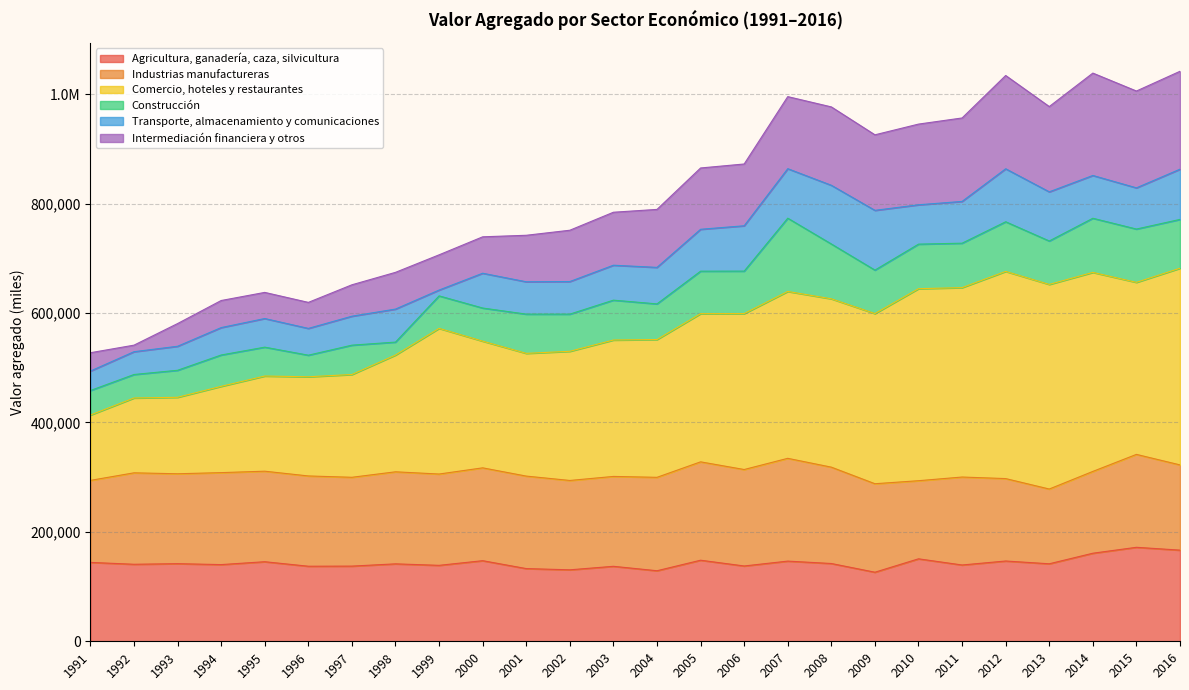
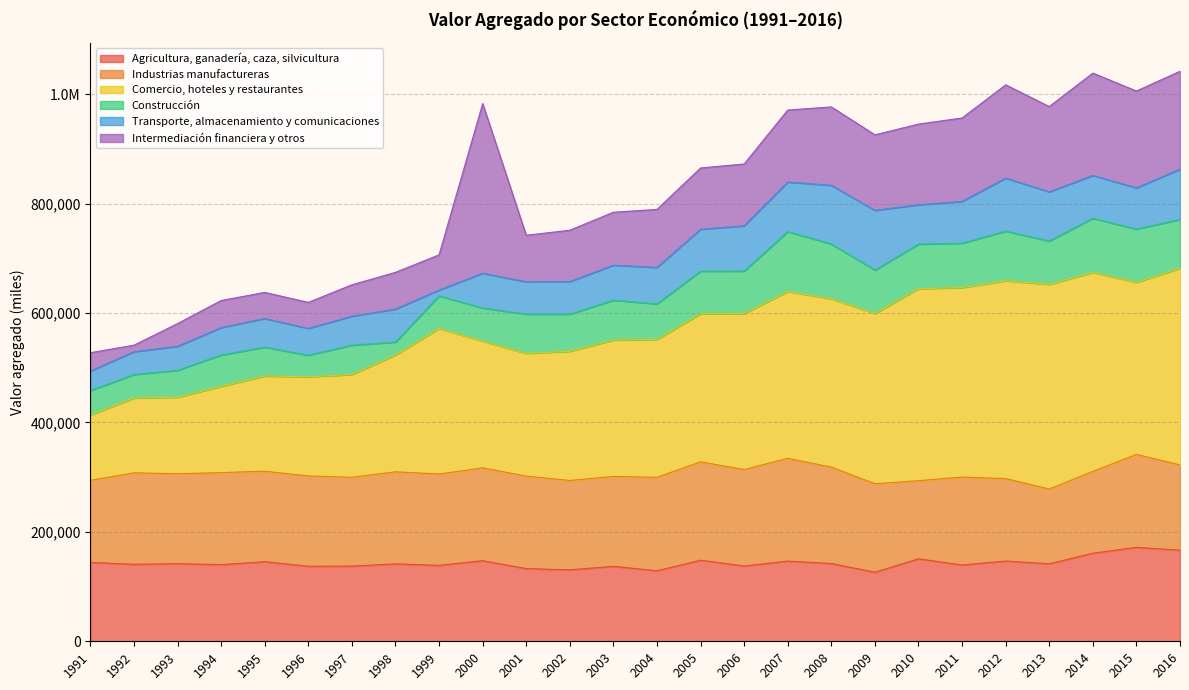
  {
    "Comercio, hoteles y restaurantes": {
      "1991": "120,000",
      "1992": "140,000",
      "1993": "140,000",
      "1994": "160,000",
      "1995": "170,000",
      "1996": "180,000",
      "1997": "190,000",
      "1998": "210,000",
      "1999": "270,000",
      "2000": "230,000",
      "2001": "220,000",
      "2002": "240,000",
      "2003": "250,000",
      "2004": "250,000",
      "2005": "270,000",
      "2006": "290,000",
      "2007": "300,000",
      "2008": "310,000",
      "2009": "310,000",
      "2010": "350,000",
      "2011": "350,000",
-     "2012": "380,000",
+     "2012": "360,000",
      "2013": "370,000",
      "2014": "360,000",
      "2015": "310,000",
      "2016": "360,000"
    },
    "Construcción": {
      "1991": "40,000",
      "1992": "40,000",
      "1993": "50,000",
      "1994": "60,000",
      "1995": "50,000",
      "1996": "40,000",
      "1997": "50,000",
      "1998": "20,000",
      "1999": "60,000",
      "2000": "60,000",
      "2001": "70,000",
      "2002": "70,000",
      "2003": "70,000",
      "2004": "70,000",
      "2005": "80,000",
      "2006": "80,000",
-     "2007": "130,000",
+     "2007": "110,000",
      "2008": "100,000",
      "2009": "80,000",
      "2010": "80,000",
      "2011": "80,000",
      "2012": "90,000",
      "2013": "80,000",
      "2014": "100,000",
      "2015": "100,000",
      "2016": "90,000"
    },
    "Transporte, almacenamiento y comunicaciones": {
      "1991": "40,000",
      "1992": "40,000",
      "1993": "40,000",
      "1994": "50,000",
      "1995": "50,000",
      "1996": "50,000",
      "1997": "50,000",
      "1998": "60,000",
      "1999": "10,000",
      "2000": "60,000",
      "2001": "60,000",
      "2002": "60,000",
      "2003": "60,000",
      "2004": "70,000",
      "2005": "80,000",
      "2006": "80,000",
      "2007": "90,000",
      "2008": "110,000",
      "2009": "110,000",
      "2010": "70,000",
      "2011": "80,000",
      "2012": "100,000",
      "2013": "90,000",
      "2014": "80,000",
      "2015": "80,000",
      "2016": "90,000"
    },
    "Intermediación financiera y otros": {
      "1991": "30,000",
      "1992": "10,000",
      "1993": "40,000",
      "1994": "50,000",
      "1995": "50,000",
      "1996": "50,000",
      "1997": "60,000",
      "1998": "70,000",
      "1999": "60,000",
-     "2000": "70,000",
+     "2000": "310,000",
      "2001": "80,000",
      "2002": "90,000",
      "2003": "100,000",
      "2004": "110,000",
      "2005": "110,000",
      "2006": "110,000",
      "2007": "130,000",
      "2008": "140,000",
      "2009": "140,000",
      "2010": "150,000",
      "2011": "150,000",
      "2012": "170,000",
      "2013": "160,000",
      "2014": "190,000",
      "2015": "180,000",
      "2016": "180,000"
    }
  }
